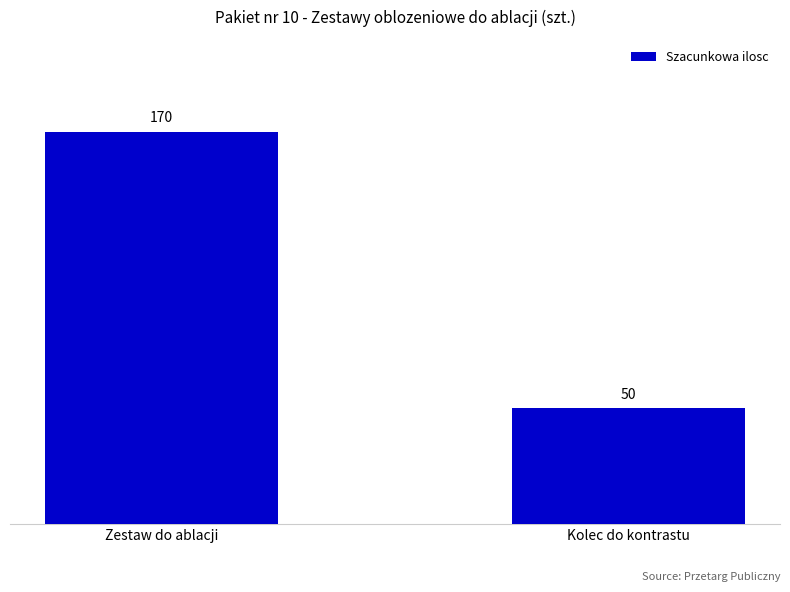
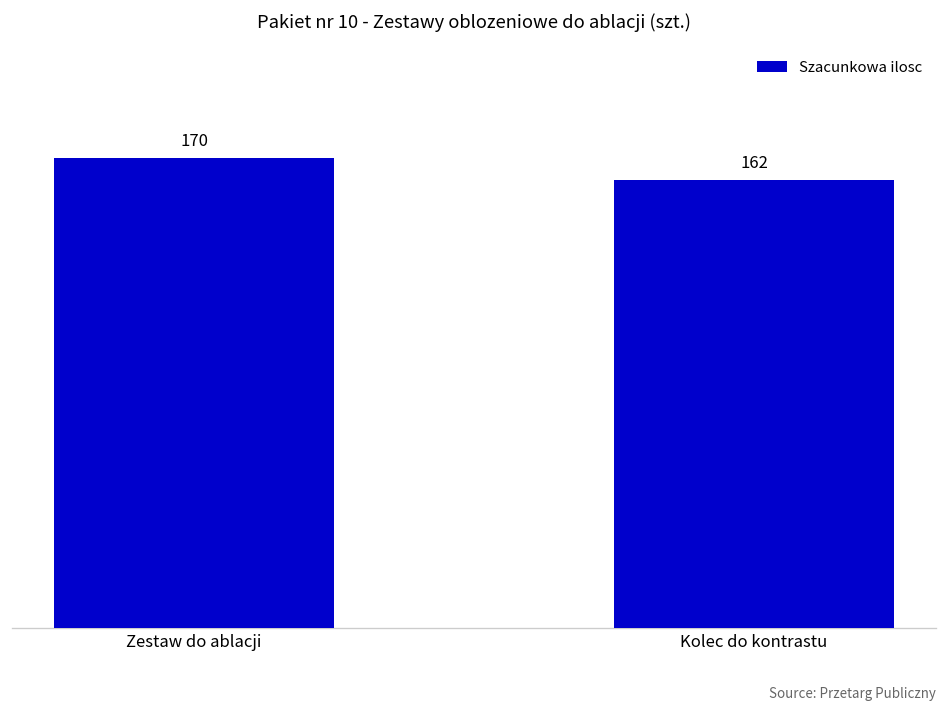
  {
    "Zestaw do ablacji": 170,
-   "Kolec do kontrastu": 50
+   "Kolec do kontrastu": 162
  }
